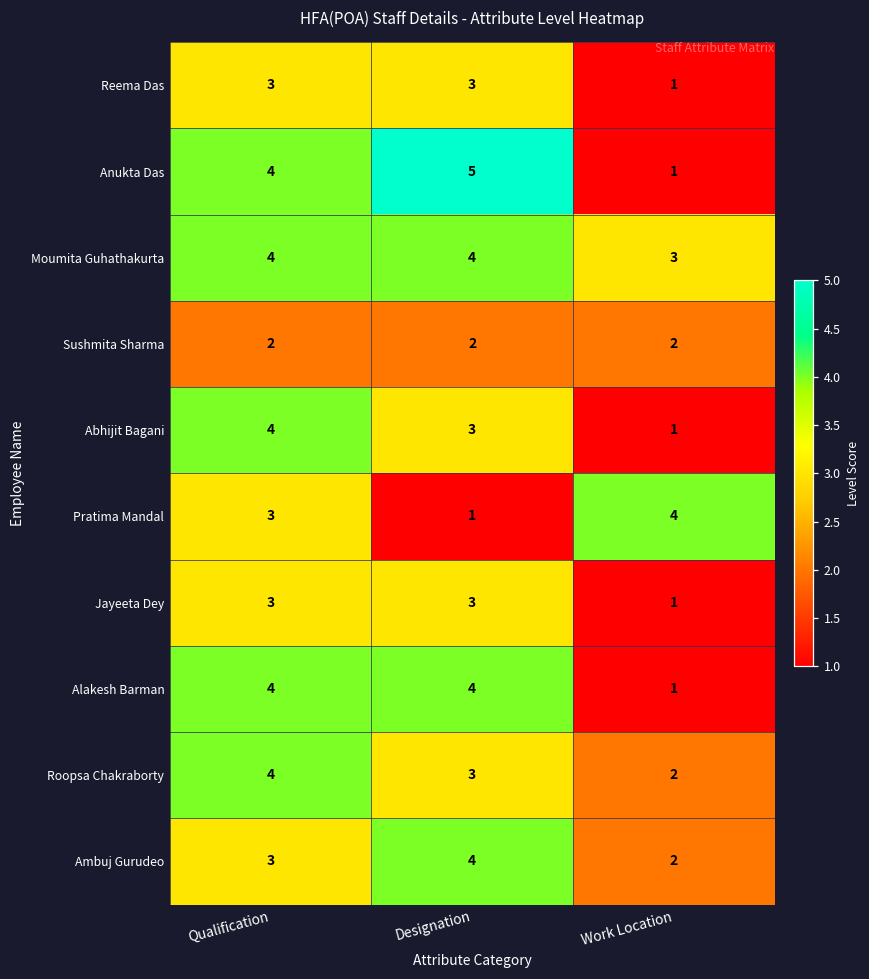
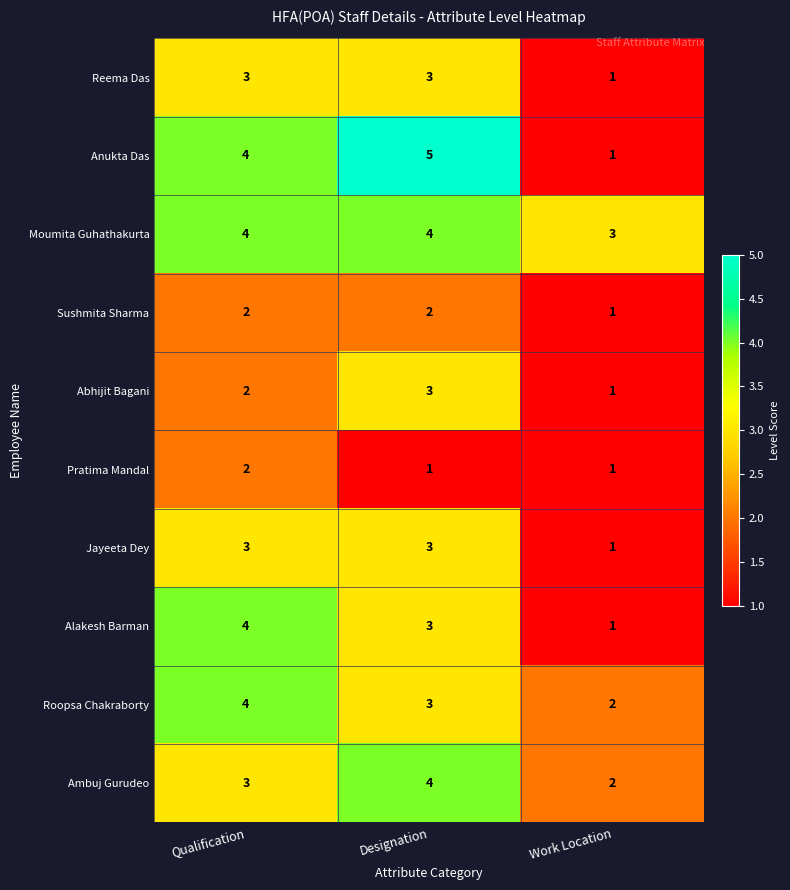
  {
    "Reema Das": {
      "Qualification": 3,
      "Designation": 3
    },
    "Anukta Das": {
      "Qualification": 4,
      "Designation": 5,
      "Work Location": 1
    },
    "Moumita Guhathakurta": {
      "Qualification": 4,
      "Designation": 4,
      "Work Location": 3
    },
    "Sushmita Sharma": {
      "Qualification": 2,
      "Designation": 2,
-     "Work Location": 2
+     "Work Location": 1
    },
    "Abhijit Bagani": {
-     "Qualification": 4,
+     "Qualification": 2,
      "Designation": 3,
      "Work Location": 1
    },
    "Pratima Mandal": {
-     "Qualification": 3,
+     "Qualification": 2,
      "Designation": 1,
-     "Work Location": 4
+     "Work Location": 1
    },
    "Jayeeta Dey": {
      "Qualification": 3,
      "Designation": 3,
      "Work Location": 1
    },
    "Alakesh Barman": {
      "Qualification": 4,
-     "Designation": 4,
+     "Designation": 3,
      "Work Location": 1
    },
    "Roopsa Chakraborty": {
      "Qualification": 4,
      "Designation": 3,
      "Work Location": 2
    },
    "Ambuj Gurudeo": {
      "Qualification": 3,
      "Designation": 4,
      "Work Location": 2
    }
  }
